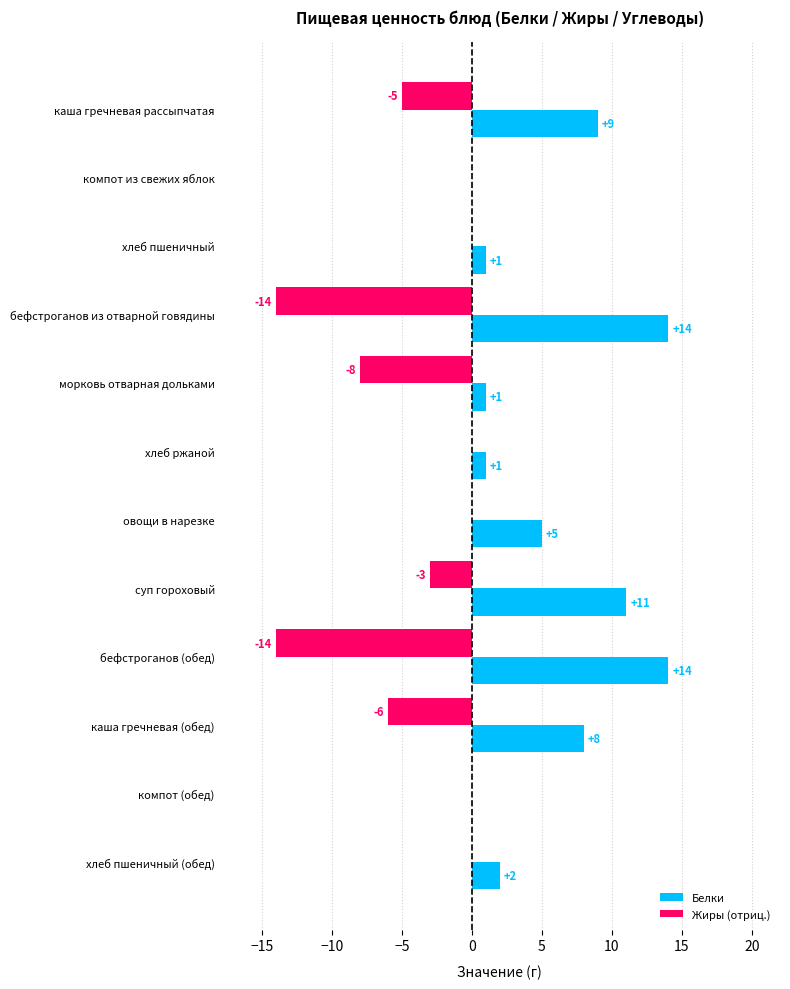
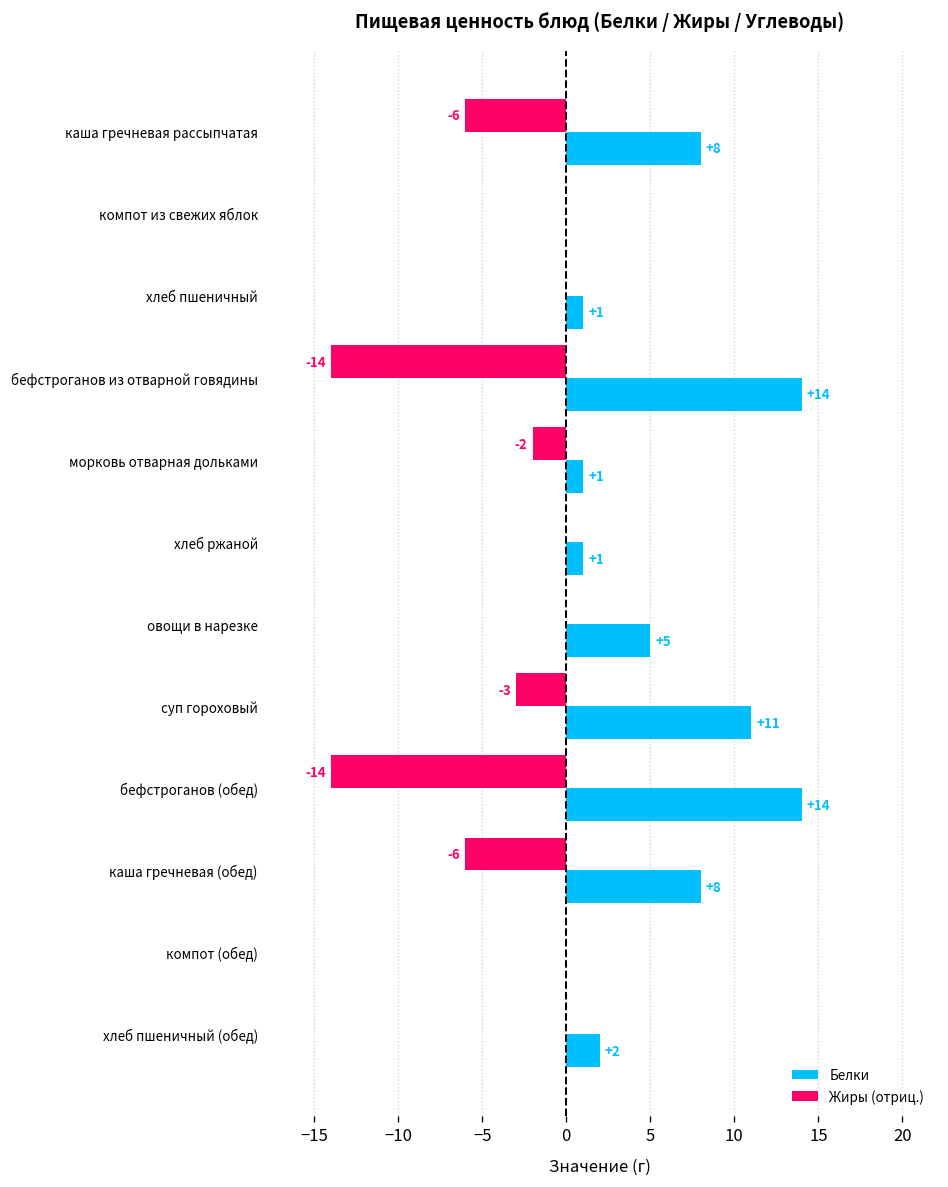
  {
    "Белки": {
-     "каша гречневая рассыпчатая": "+9",
+     "каша гречневая рассыпчатая": "+8",
      "хлеб пшеничный": "+1",
      "бефстроганов из отварной говядины": "+14",
      "морковь отварная дольками": "+1",
      "хлеб ржаной": "+1",
      "овощи в нарезке": "+5",
      "суп гороховый": "+11",
      "бефстроганов (обед)": "+14",
      "каша гречневая (обед)": "+8",
      "хлеб пшеничный (обед)": "+2"
    },
    "Жиры (отриц.)": {
-     "каша гречневая рассыпчатая": "-5",
+     "каша гречневая рассыпчатая": "-6",
      "бефстроганов из отварной говядины": "-14",
-     "морковь отварная дольками": "-8",
+     "морковь отварная дольками": "-2",
      "суп гороховый": "-3",
      "бефстроганов (обед)": "-14",
      "каша гречневая (обед)": "-6"
    }
  }
